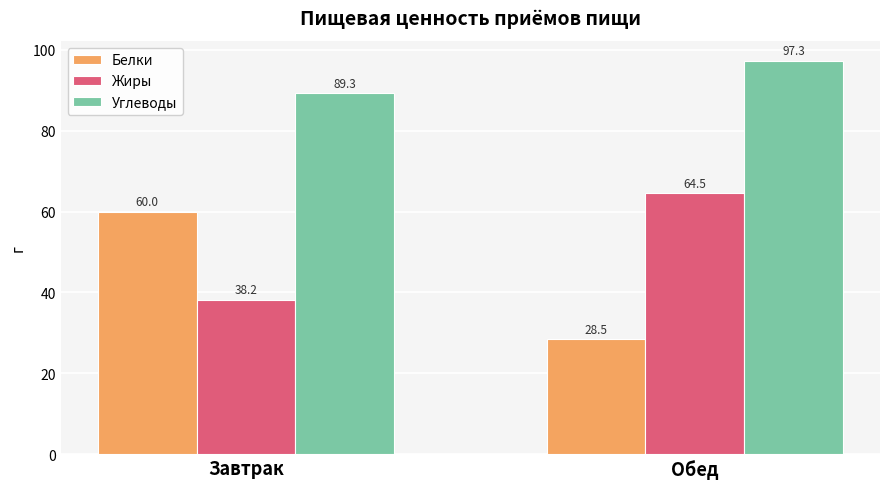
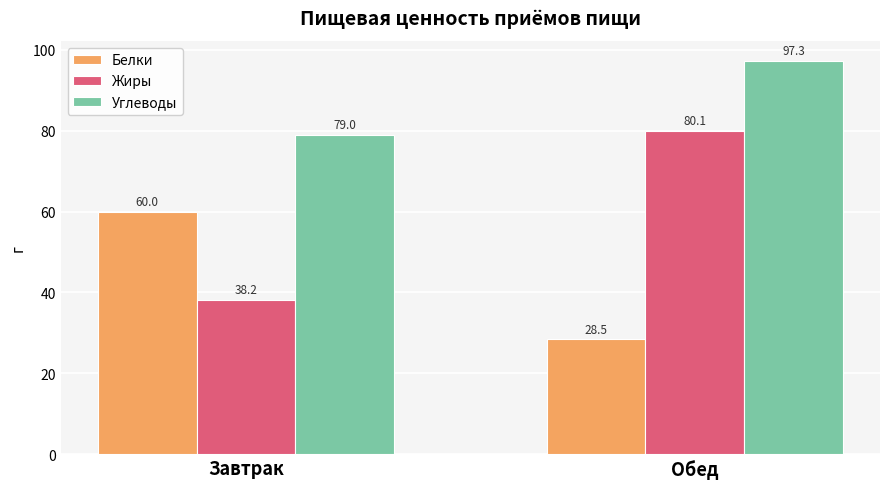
  {
    "Белки": {
      "Завтрак": 60.0,
      "Обед": 28.5
    },
    "Жиры": {
      "Завтрак": 38.2,
-     "Обед": 64.5
+     "Обед": 80.1
    },
    "Углеводы": {
-     "Завтрак": 89.3,
+     "Завтрак": 79.0,
      "Обед": 97.3
    }
  }
